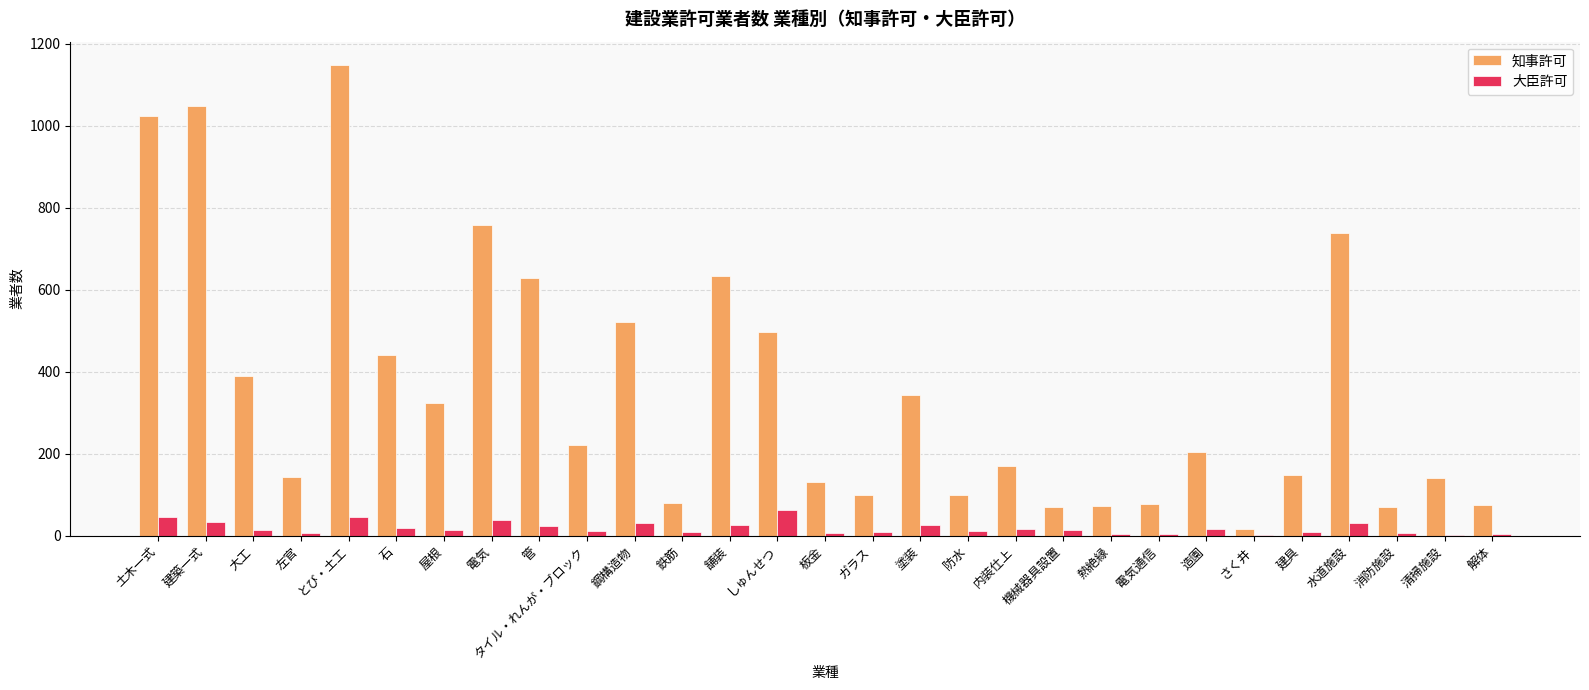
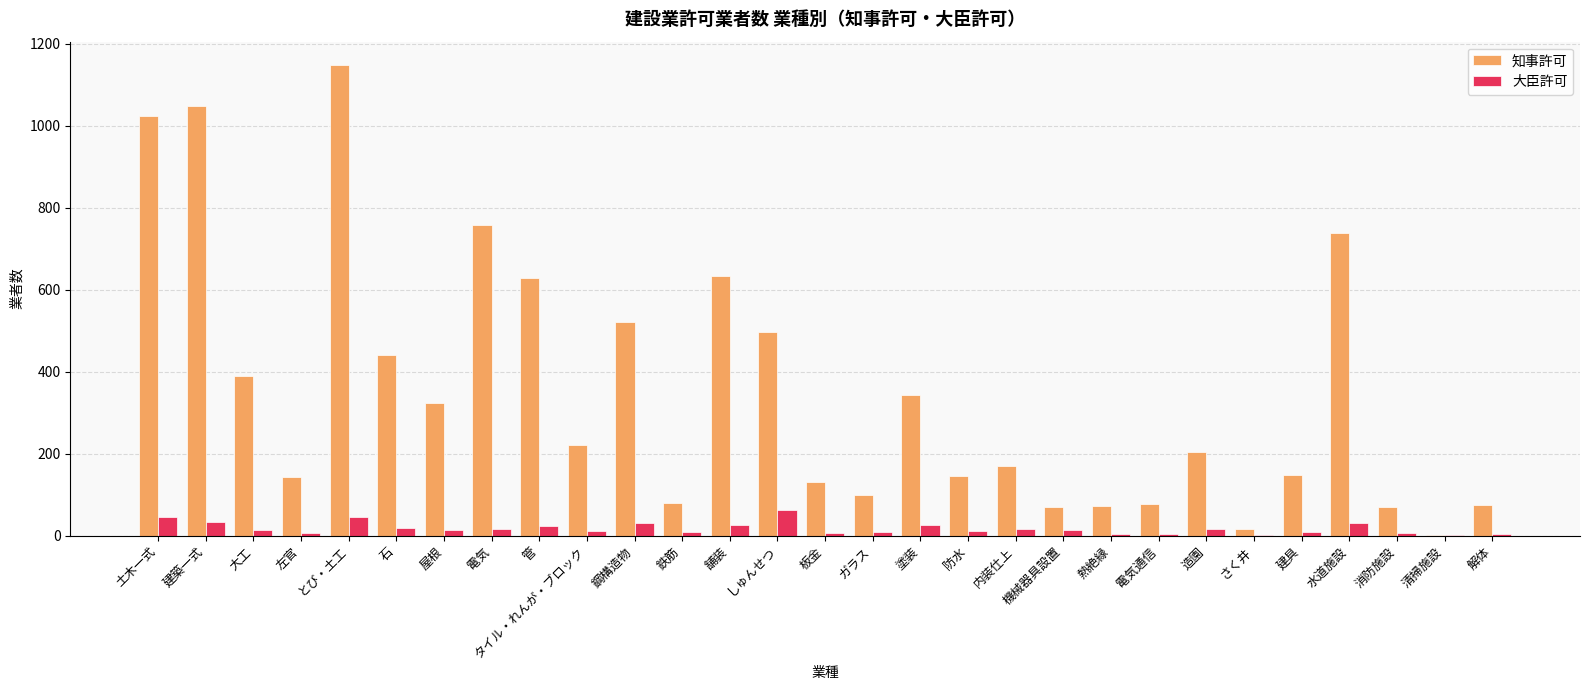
  {
    "知事許可": {
      "土木一式": 1030,
      "建築一式": 1050,
      "大工": 390,
      "左官": 140,
      "とび・土工": 1150,
      "石": 440,
      "屋根": 320,
      "電気": 760,
      "管": 630,
      "タイル・れんが・ブロック": 220,
      "鋼構造物": 520,
      "鉄筋": 80,
      "舗装": 630,
      "しゅんせつ": 500,
      "板金": 130,
      "ガラス": 100,
      "塗装": 340,
-     "防水": 100,
+     "防水": 150,
      "内装仕上": 170,
      "機械器具設置": 70,
      "熱絶縁": 70,
      "電気通信": 80,
      "造園": 200,
      "さく井": 20,
      "建具": 150,
      "水道施設": 740,
      "消防施設": 70,
-     "清掃施設": 140,
+     "清掃施設": 0,
      "解体": 70
    },
    "大臣許可": {
      "土木一式": 50,
      "建築一式": 30,
      "大工": 10,
      "左官": 10,
      "とび・土工": 50,
      "石": 20,
      "屋根": 10,
-     "電気": 40,
+     "電気": 20,
      "管": 20,
      "タイル・れんが・ブロック": 10,
      "鋼構造物": 30,
      "鉄筋": 10,
      "舗装": 30,
      "しゅんせつ": 60,
      "板金": 10,
      "ガラス": 10,
      "塗装": 30,
      "防水": 10,
      "内装仕上": 20,
      "機械器具設置": 10,
      "造園": 20,
      "建具": 10,
      "水道施設": 30
    }
  }
